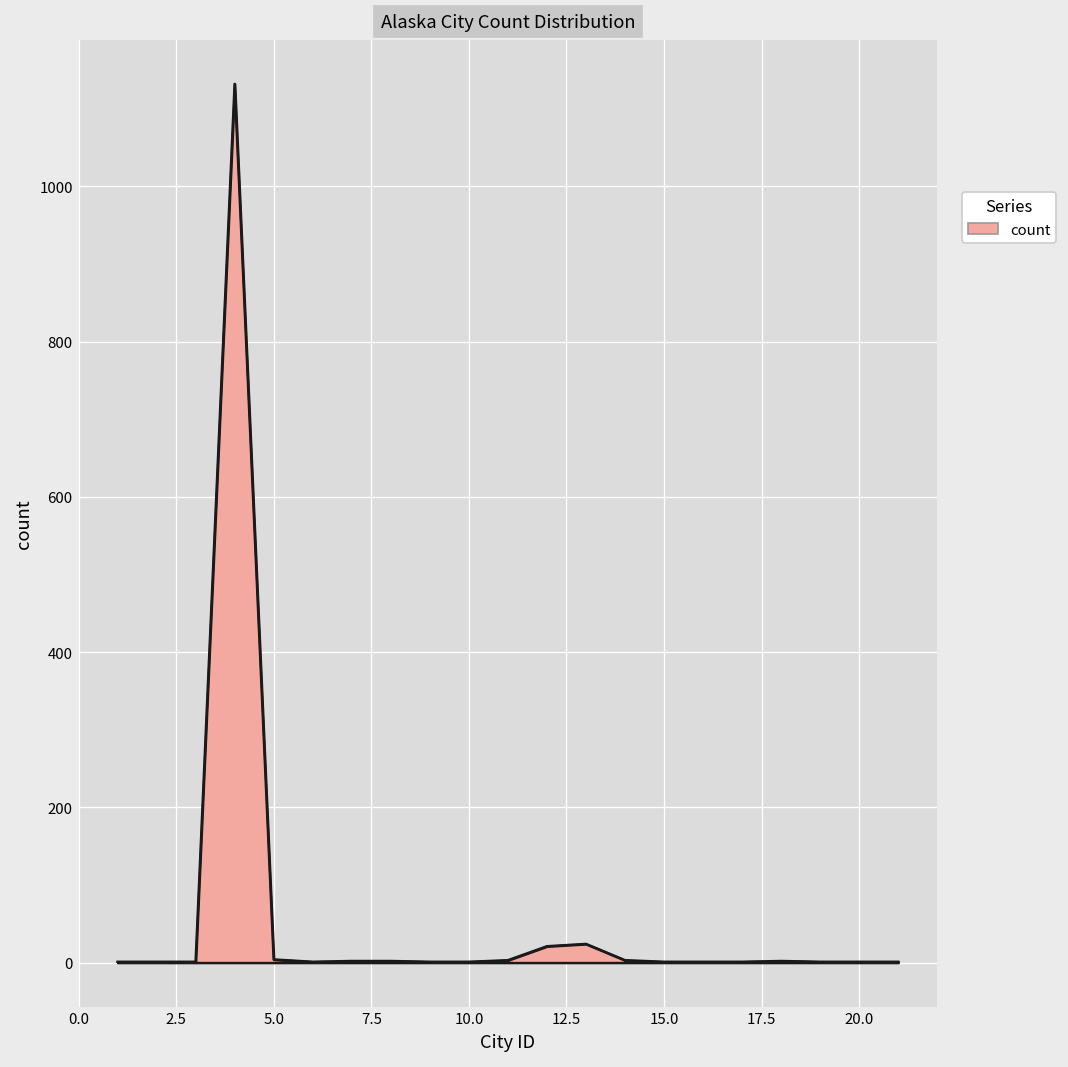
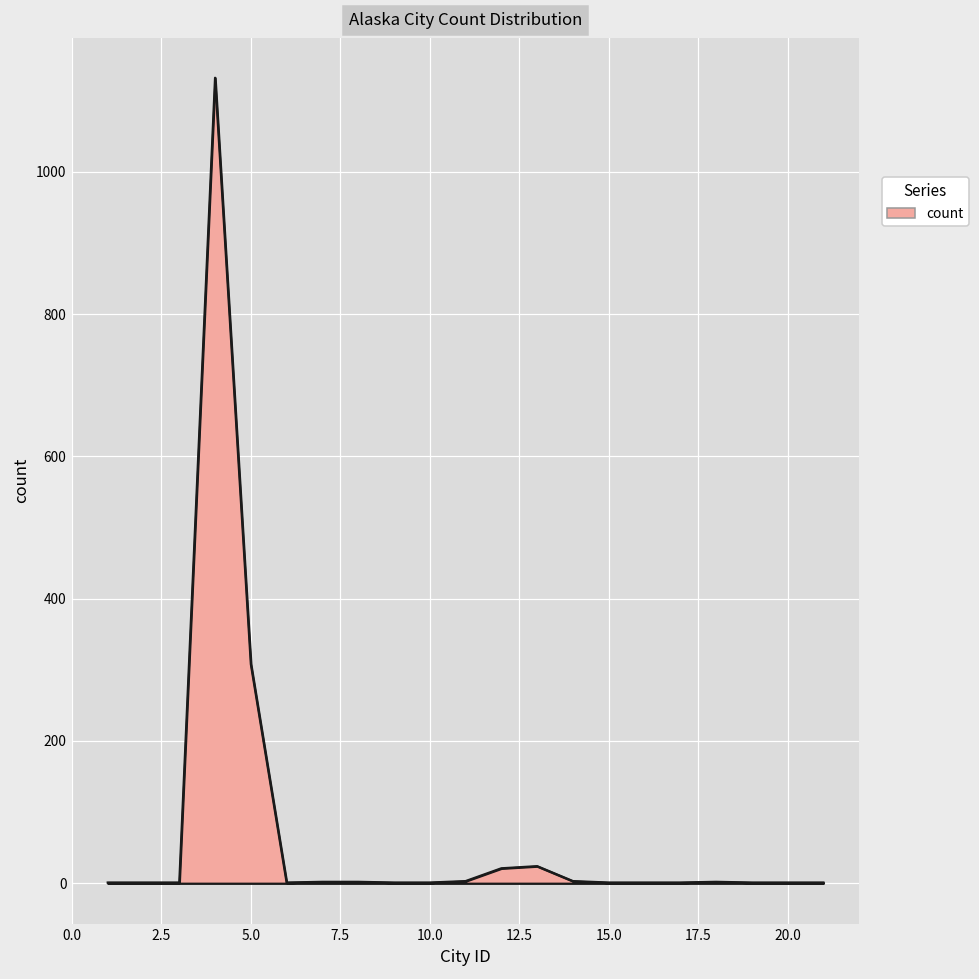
  {
-   "5.0": 0,
+   "5.0": 310,
    "10.0": 0,
    "15.0": 0,
    "20.0": 0
  }
